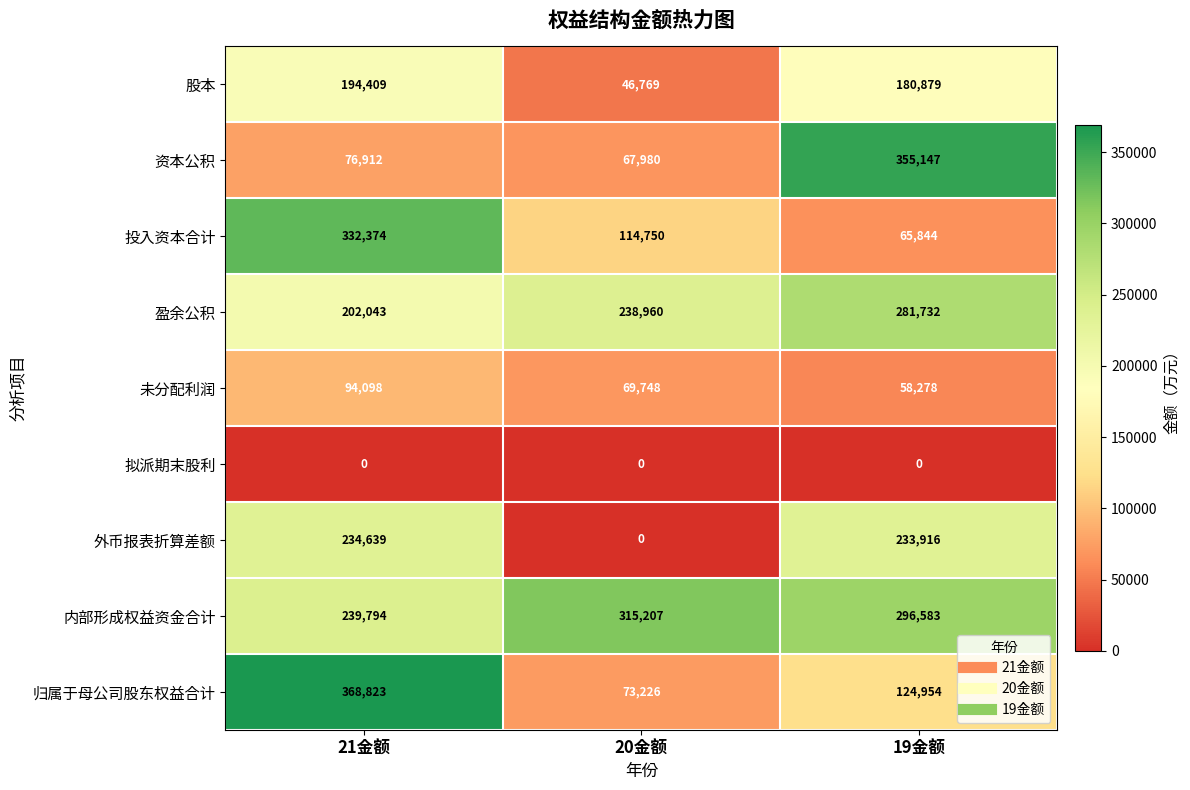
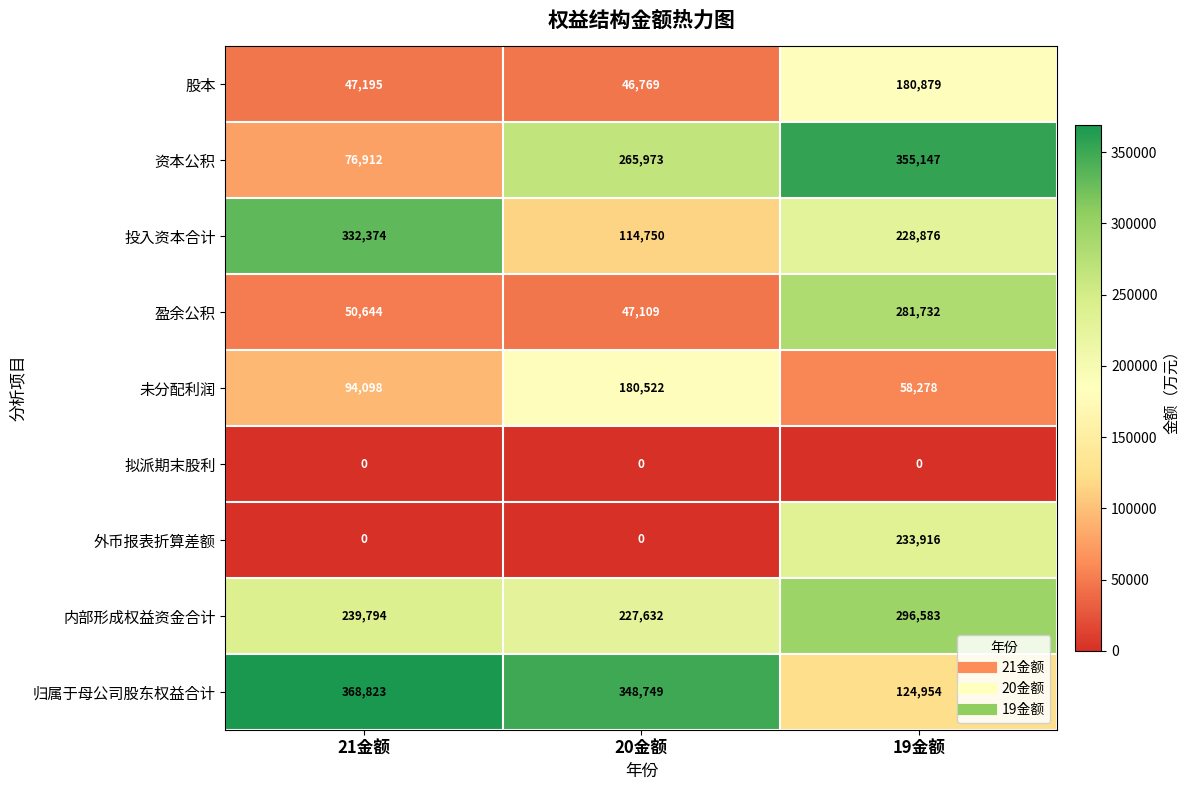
  {
    "股本": {
-     "21金额": "194,409",
+     "21金额": "47,195",
      "20金额": "46,769",
      "19金额": "180,879"
    },
    "资本公积": {
      "21金额": "76,912",
-     "20金额": "67,980",
+     "20金额": "265,973",
      "19金额": "355,147"
    },
    "投入资本合计": {
      "21金额": "332,374",
      "20金额": "114,750",
-     "19金额": "65,844"
+     "19金额": "228,876"
    },
    "盈余公积": {
-     "21金额": "202,043",
-     "20金额": "238,960",
+     "21金额": "50,644",
+     "20金额": "47,109",
      "19金额": "281,732"
    },
    "未分配利润": {
      "21金额": "94,098",
-     "20金额": "69,748",
+     "20金额": "180,522",
      "19金额": "58,278"
    },
    "拟派期末股利": {
      "21金额": "0",
      "20金额": "0",
      "19金额": "0"
    },
    "外币报表折算差额": {
-     "21金额": "234,639",
+     "21金额": "0",
      "20金额": "0",
      "19金额": "233,916"
    },
    "内部形成权益资金合计": {
      "21金额": "239,794",
-     "20金额": "315,207",
+     "20金额": "227,632",
      "19金额": "296,583"
    },
    "归属于母公司股东权益合计": {
      "21金额": "368,823",
-     "20金额": "73,226",
+     "20金额": "348,749",
      "19金额": "124,954"
    }
  }
